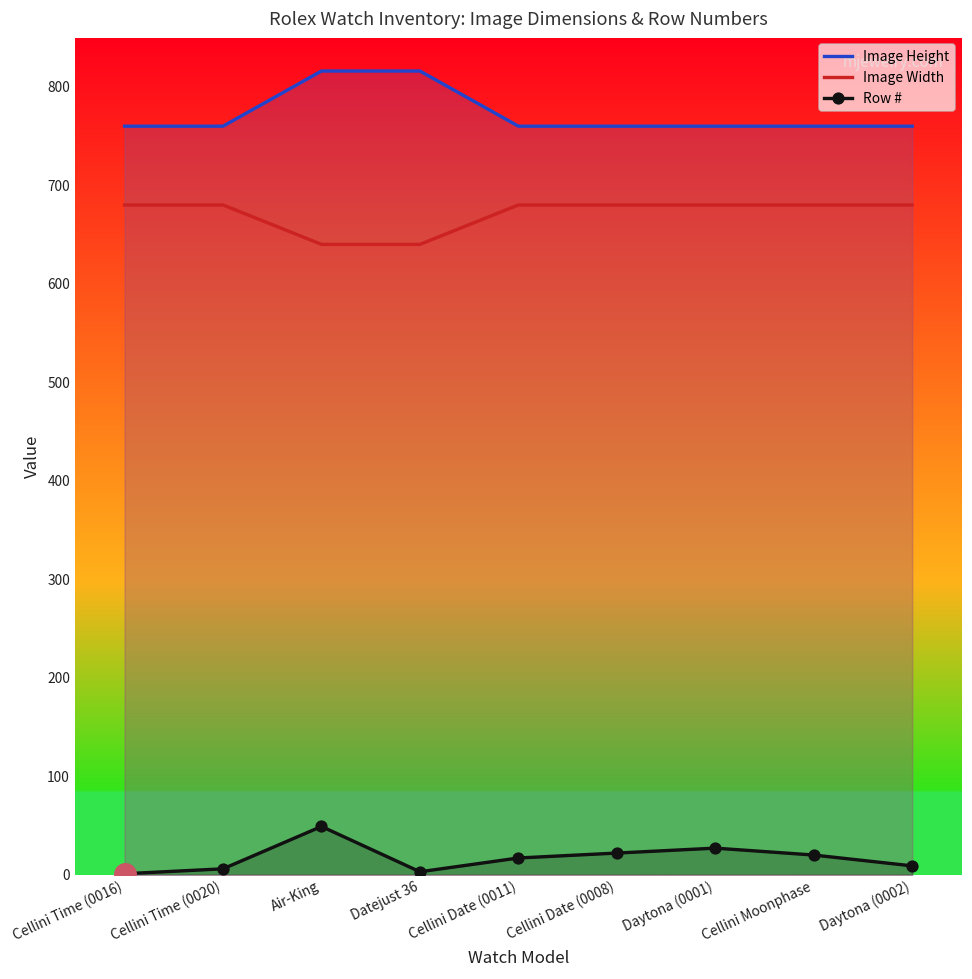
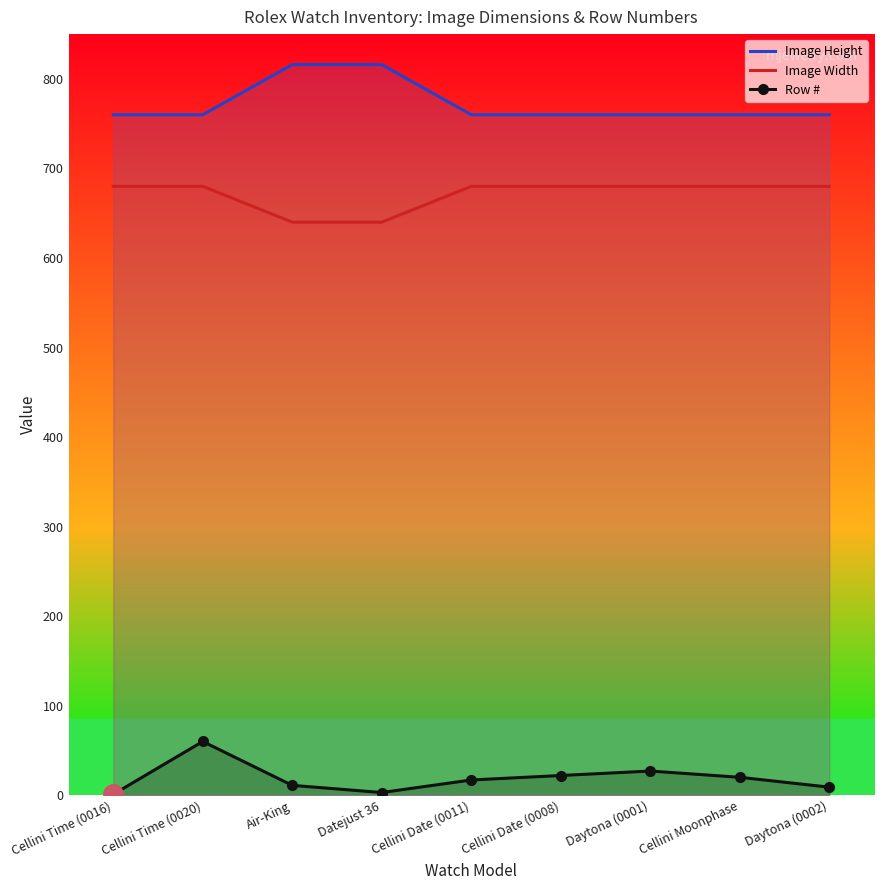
  {
    "Image Height": {
      "Cellini Time (0016)": 760,
      "Cellini Time (0020)": 760,
      "Air-King": 820,
      "Datejust 36": 820,
      "Cellini Date (0011)": 760,
      "Cellini Date (0008)": 760,
      "Daytona (0001)": 760,
      "Cellini Moonphase": 760,
      "Daytona (0002)": 760
    },
    "Image Width": {
      "Cellini Time (0016)": 680,
      "Cellini Time (0020)": 680,
      "Air-King": 640,
      "Datejust 36": 640,
      "Cellini Date (0011)": 680,
      "Cellini Date (0008)": 680,
      "Daytona (0001)": 680,
      "Cellini Moonphase": 680,
      "Daytona (0002)": 680
    },
    "Row #": {
-     "Cellini Time (0020)": 10,
-     "Air-King": 50,
+     "Cellini Time (0020)": 60,
+     "Air-King": 10,
      "Datejust 36": 0,
      "Cellini Date (0011)": 20,
      "Cellini Date (0008)": 20,
      "Daytona (0001)": 30,
      "Cellini Moonphase": 20,
      "Daytona (0002)": 10
    }
  }
